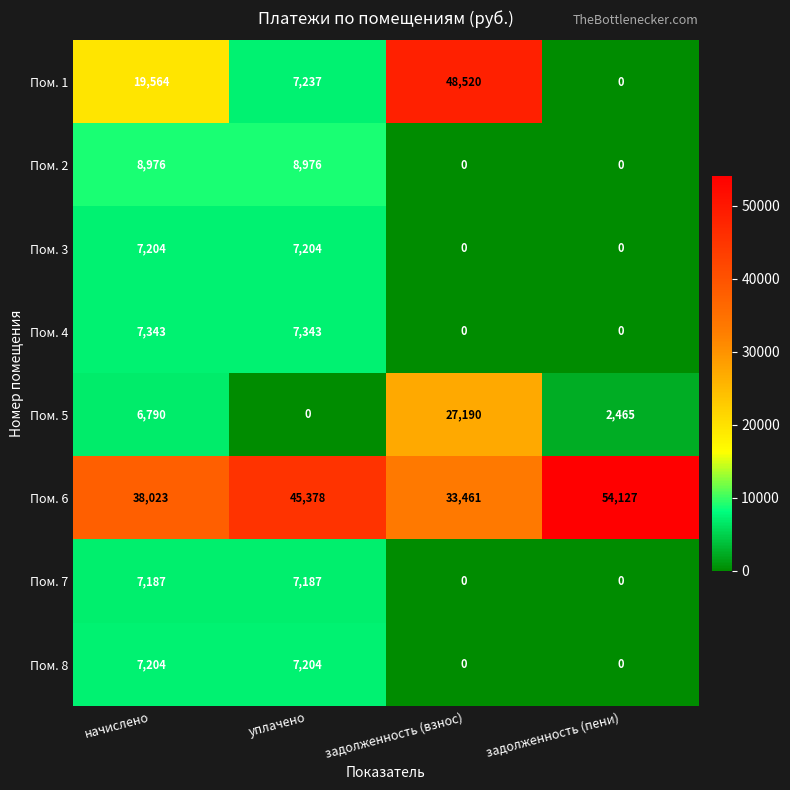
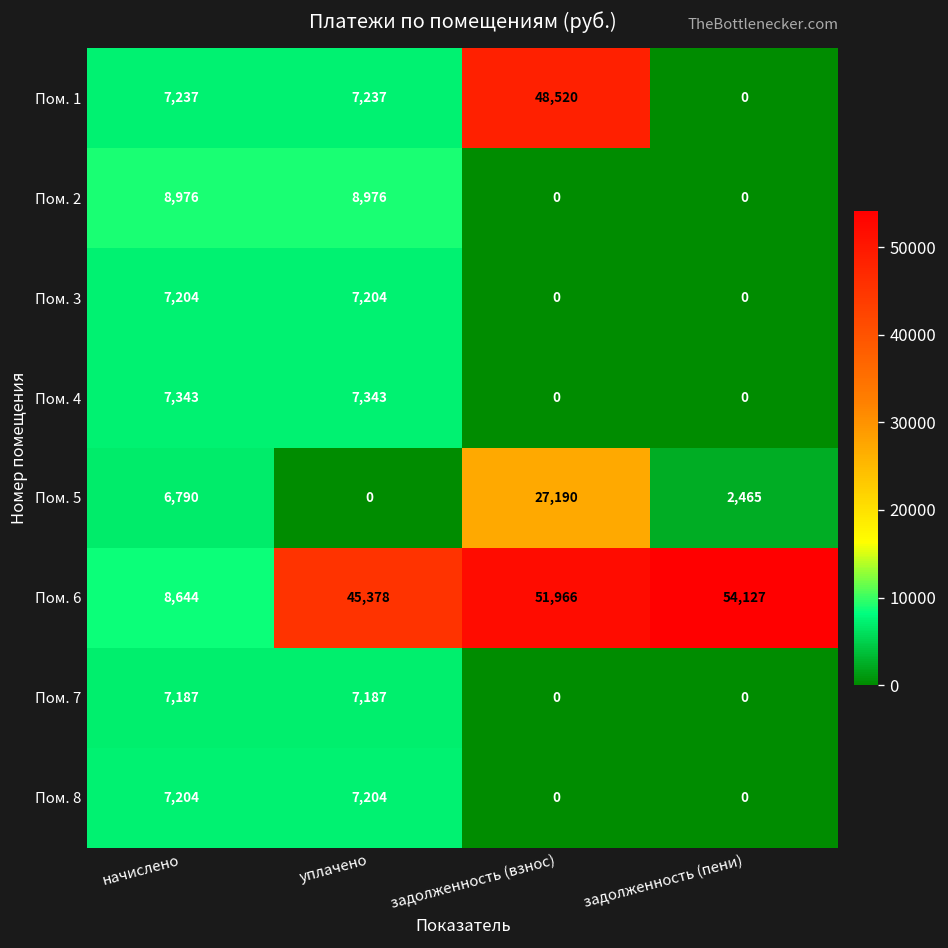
  {
    "Пом. 1": {
-     "начислено": "19,564",
+     "начислено": "7,237",
      "уплачено": "7,237",
      "задолженность (взнос)": "48,520",
      "задолженность (пени)": "0"
    },
    "Пом. 2": {
      "начислено": "8,976",
      "уплачено": "8,976",
      "задолженность (взнос)": "0",
      "задолженность (пени)": "0"
    },
    "Пом. 3": {
      "начислено": "7,204",
      "уплачено": "7,204",
      "задолженность (взнос)": "0",
      "задолженность (пени)": "0"
    },
    "Пом. 4": {
      "начислено": "7,343",
      "уплачено": "7,343",
      "задолженность (взнос)": "0",
      "задолженность (пени)": "0"
    },
    "Пом. 5": {
      "начислено": "6,790",
      "уплачено": "0",
      "задолженность (взнос)": "27,190",
      "задолженность (пени)": "2,465"
    },
    "Пом. 6": {
-     "начислено": "38,023",
+     "начислено": "8,644",
      "уплачено": "45,378",
-     "задолженность (взнос)": "33,461",
+     "задолженность (взнос)": "51,966",
      "задолженность (пени)": "54,127"
    },
    "Пом. 7": {
      "начислено": "7,187",
      "уплачено": "7,187",
      "задолженность (взнос)": "0",
      "задолженность (пени)": "0"
    },
    "Пом. 8": {
      "начислено": "7,204",
      "уплачено": "7,204",
      "задолженность (взнос)": "0",
      "задолженность (пени)": "0"
    }
  }
